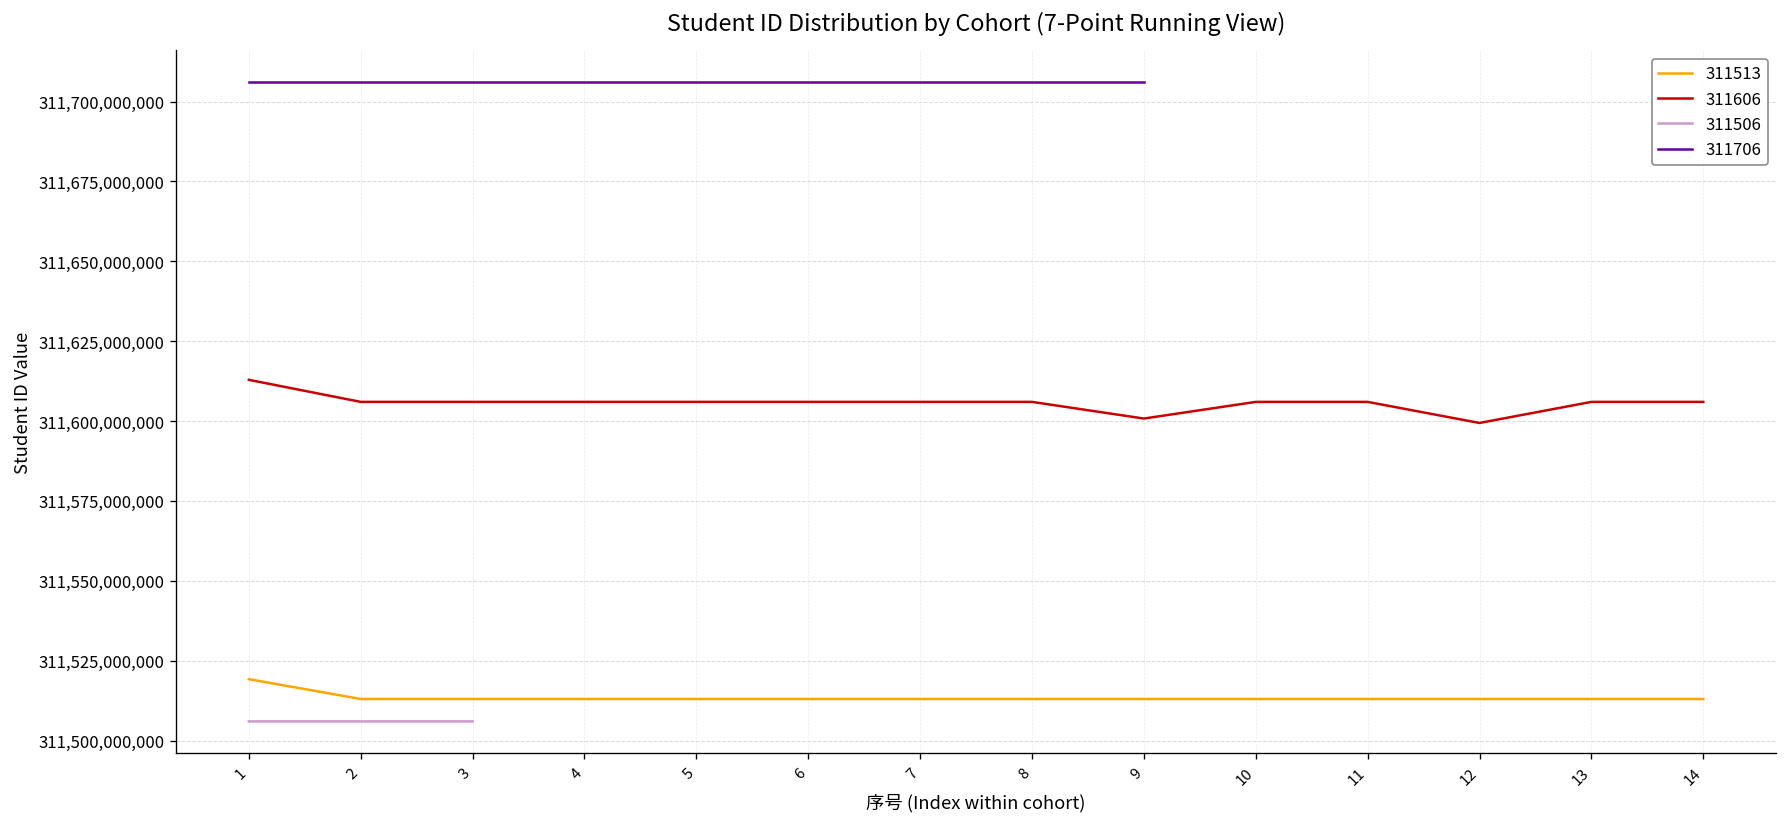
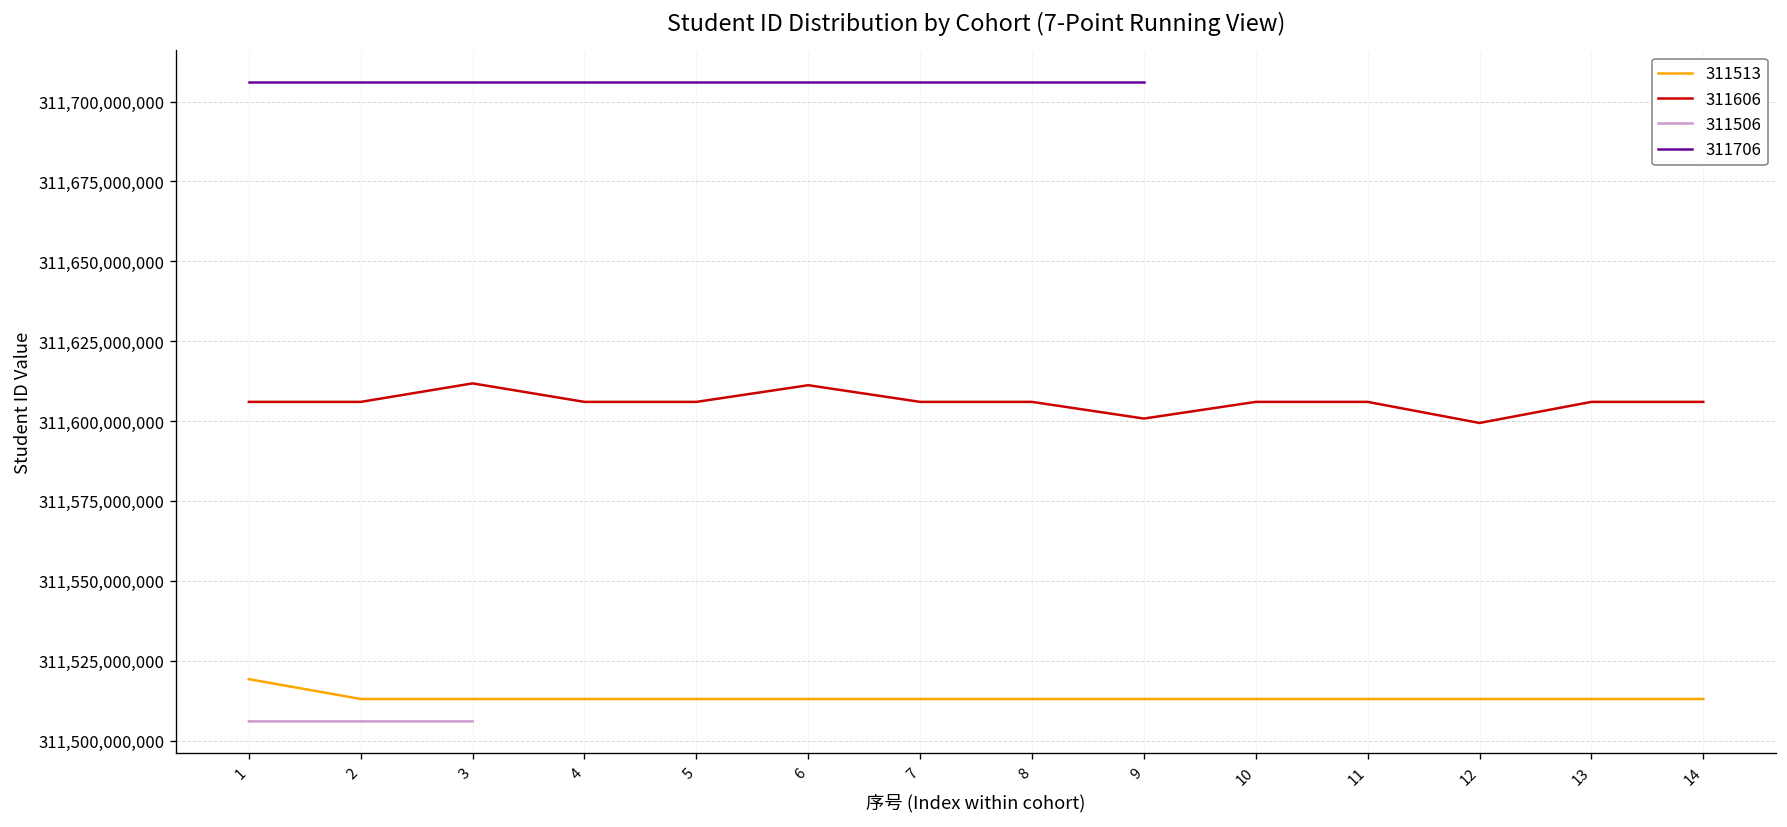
  {
    "311513": {
      "1": "311,519,000,000",
      "2": "311,513,000,000",
      "3": "311,513,000,000",
      "4": "311,513,000,000",
      "5": "311,513,000,000",
      "6": "311,513,000,000",
      "7": "311,513,000,000",
      "8": "311,513,000,000",
      "9": "311,513,000,000",
      "10": "311,513,000,000",
      "11": "311,513,000,000",
      "12": "311,513,000,000",
      "13": "311,513,000,000",
      "14": "311,513,000,000"
    },
    "311606": {
-     "1": "311,613,000,000",
+     "1": "311,606,000,000",
      "2": "311,606,000,000",
-     "3": "311,606,000,000",
+     "3": "311,612,000,000",
      "4": "311,606,000,000",
      "5": "311,606,000,000",
-     "6": "311,606,000,000",
+     "6": "311,611,000,000",
      "7": "311,606,000,000",
      "8": "311,606,000,000",
      "9": "311,601,000,000",
      "10": "311,606,000,000",
      "11": "311,606,000,000",
      "12": "311,599,000,000",
      "13": "311,606,000,000",
      "14": "311,606,000,000"
    },
    "311506": {
      "1": "311,506,000,000",
      "2": "311,506,000,000",
      "3": "311,506,000,000"
    },
    "311706": {
      "1": "311,706,000,000",
      "2": "311,706,000,000",
      "3": "311,706,000,000",
      "4": "311,706,000,000",
      "5": "311,706,000,000",
      "6": "311,706,000,000",
      "7": "311,706,000,000",
      "8": "311,706,000,000",
      "9": "311,706,000,000"
    }
  }
